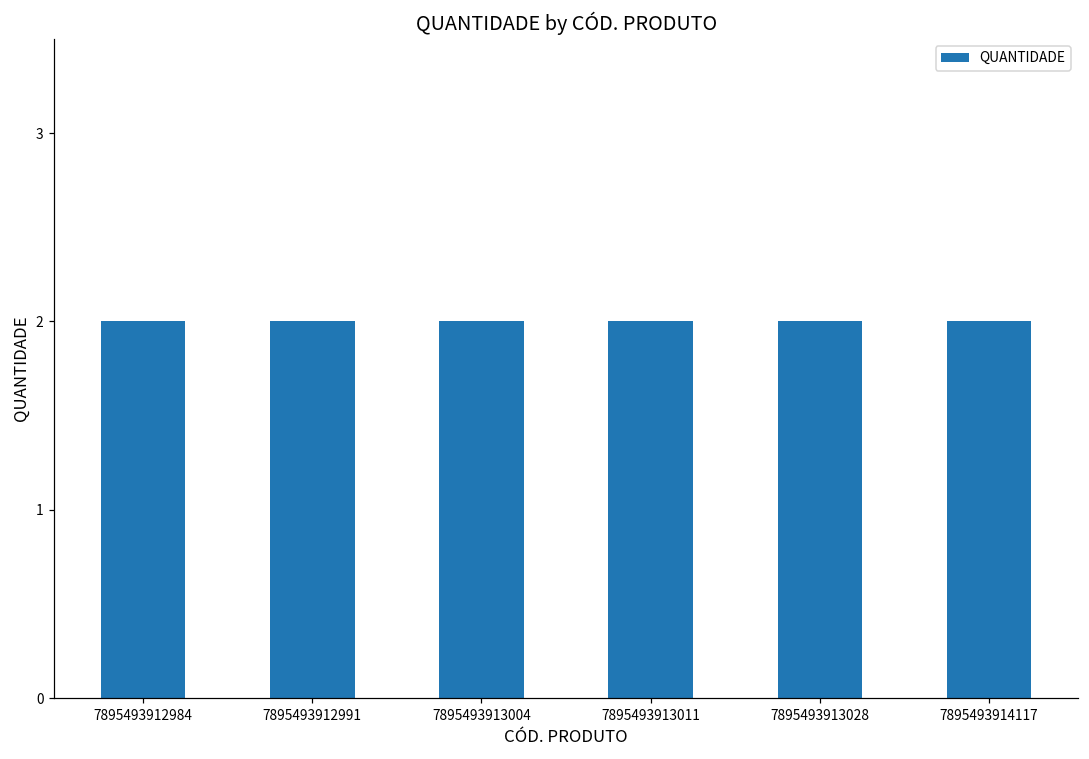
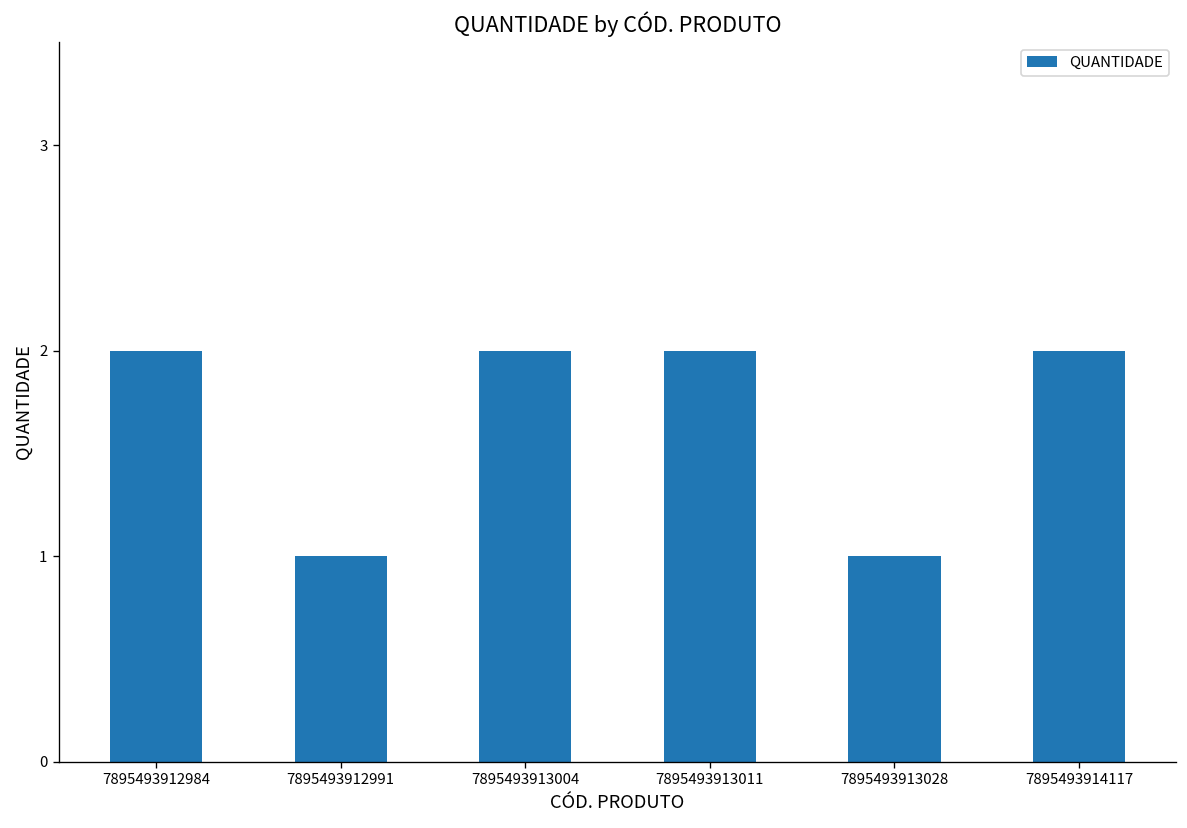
  {
    "7895493912984": 2,
-   "7895493912991": 2,
+   "7895493912991": 1,
    "7895493913004": 2,
    "7895493913011": 2,
-   "7895493913028": 2,
+   "7895493913028": 1,
    "7895493914117": 2
  }
